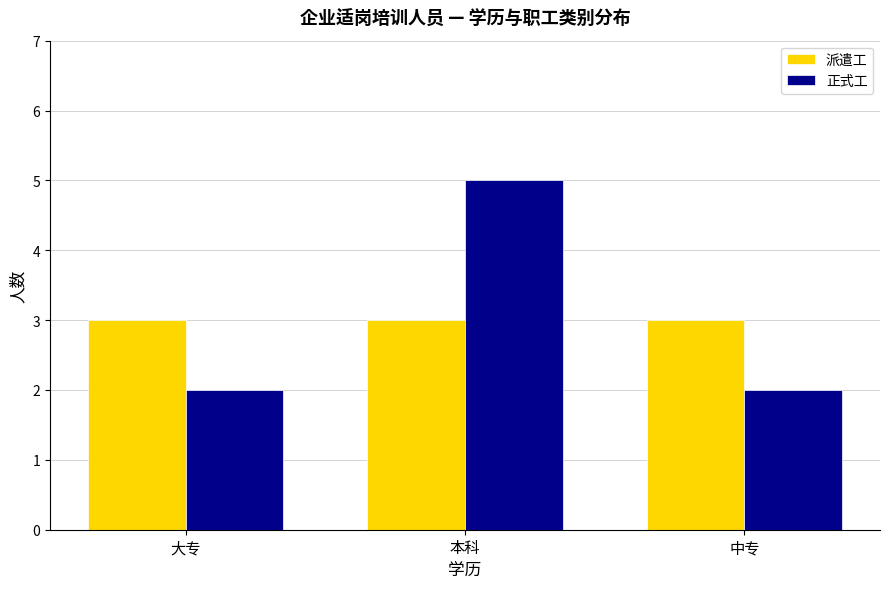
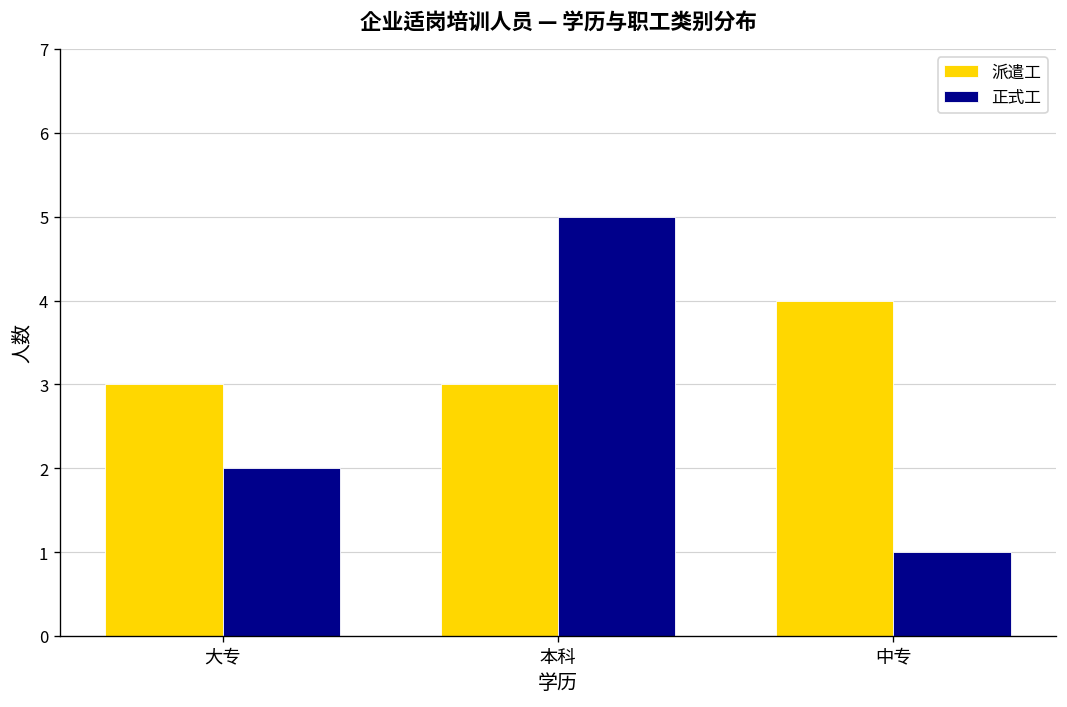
  {
    "派遣工": {
      "大专": 3,
      "本科": 3,
-     "中专": 3
+     "中专": 4
    },
    "正式工": {
      "大专": 2,
      "本科": 5,
-     "中专": 2
+     "中专": 1
    }
  }
